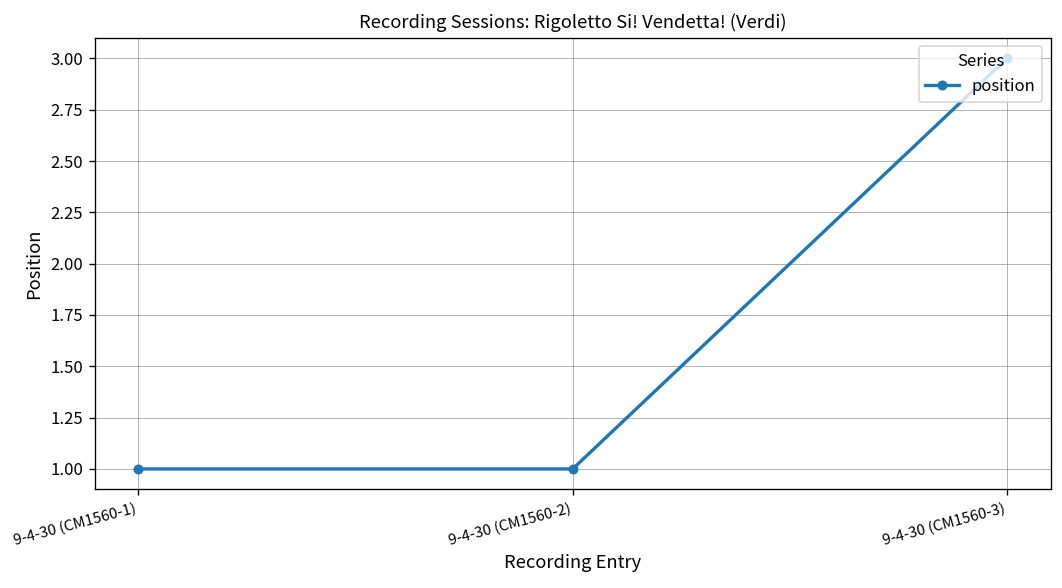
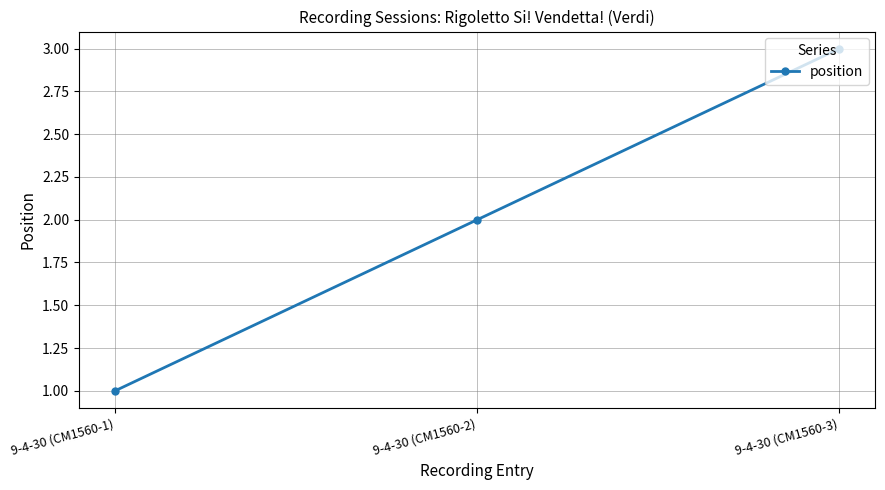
  {
    "9-4-30 (CM1560-1)": 1,
-   "9-4-30 (CM1560-2)": 1
+   "9-4-30 (CM1560-2)": 2
  }
